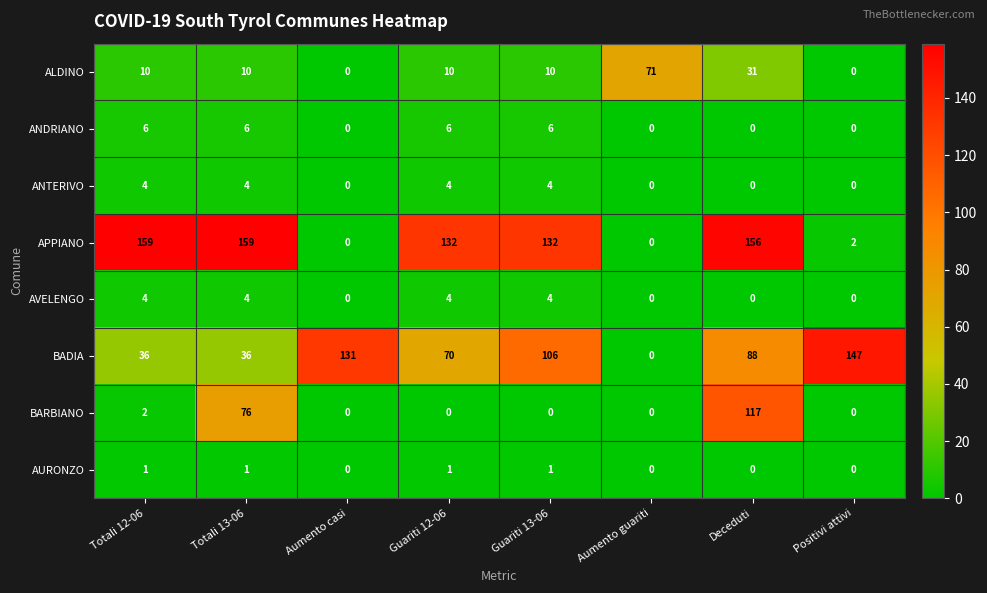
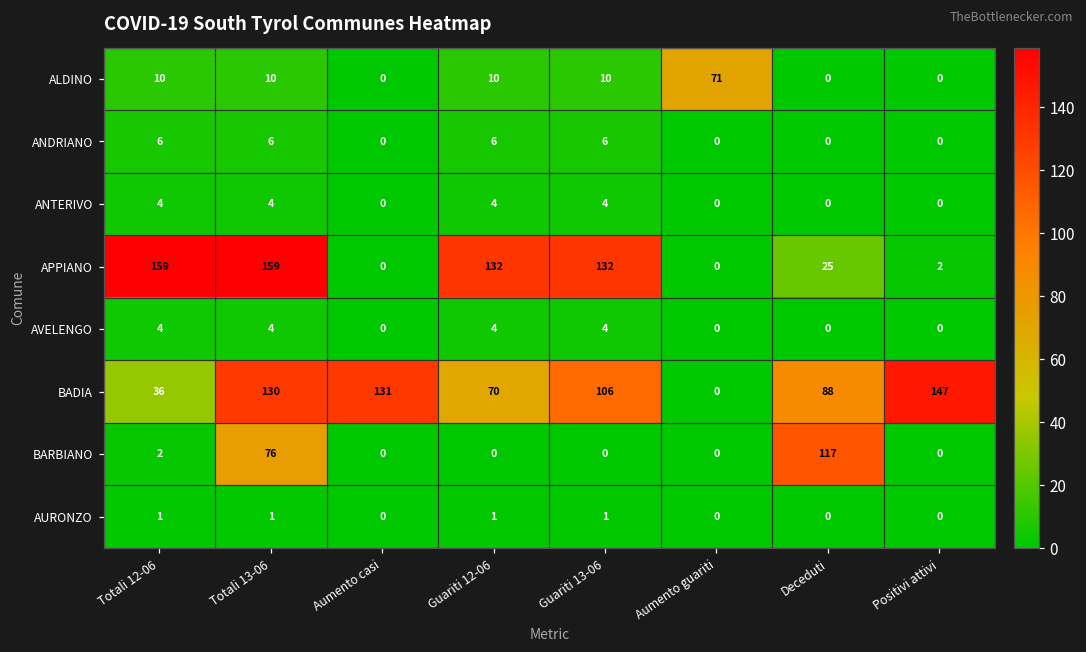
  {
    "ALDINO": {
      "Totali 12-06": 10,
      "Totali 13-06": 10,
      "Aumento casi": 0,
      "Guariti 12-06": 10,
      "Guariti 13-06": 10,
      "Aumento guariti": 71,
-     "Deceduti": 31,
+     "Deceduti": 0,
      "Positivi attivi": 0
    },
    "ANDRIANO": {
      "Totali 12-06": 6,
      "Totali 13-06": 6,
      "Aumento casi": 0,
      "Guariti 12-06": 6,
      "Guariti 13-06": 6,
      "Aumento guariti": 0,
      "Deceduti": 0,
      "Positivi attivi": 0
    },
    "ANTERIVO": {
      "Totali 12-06": 4,
      "Totali 13-06": 4,
      "Aumento casi": 0,
      "Guariti 12-06": 4,
      "Guariti 13-06": 4,
      "Aumento guariti": 0,
      "Deceduti": 0,
      "Positivi attivi": 0
    },
    "APPIANO": {
      "Totali 12-06": 159,
      "Totali 13-06": 159,
      "Aumento casi": 0,
      "Guariti 12-06": 132,
      "Guariti 13-06": 132,
      "Aumento guariti": 0,
-     "Deceduti": 156,
+     "Deceduti": 25,
      "Positivi attivi": 2
    },
    "AVELENGO": {
      "Totali 12-06": 4,
      "Totali 13-06": 4,
      "Aumento casi": 0,
      "Guariti 12-06": 4,
      "Guariti 13-06": 4,
      "Aumento guariti": 0,
      "Deceduti": 0,
      "Positivi attivi": 0
    },
    "BADIA": {
      "Totali 12-06": 36,
-     "Totali 13-06": 36,
+     "Totali 13-06": 130,
      "Aumento casi": 131,
      "Guariti 12-06": 70,
      "Guariti 13-06": 106,
      "Aumento guariti": 0,
      "Deceduti": 88,
      "Positivi attivi": 147
    },
    "BARBIANO": {
      "Totali 12-06": 2,
      "Totali 13-06": 76,
      "Aumento casi": 0,
      "Guariti 12-06": 0,
      "Guariti 13-06": 0,
      "Aumento guariti": 0,
      "Deceduti": 117,
      "Positivi attivi": 0
    },
    "AURONZO": {
      "Totali 12-06": 1,
      "Totali 13-06": 1,
      "Aumento casi": 0,
      "Guariti 12-06": 1,
      "Guariti 13-06": 1,
      "Aumento guariti": 0,
      "Deceduti": 0,
      "Positivi attivi": 0
    }
  }
